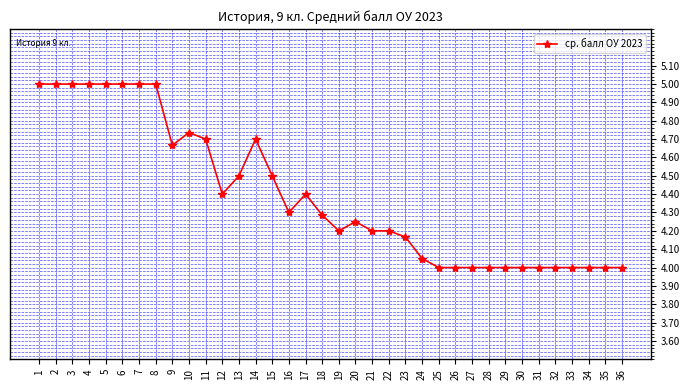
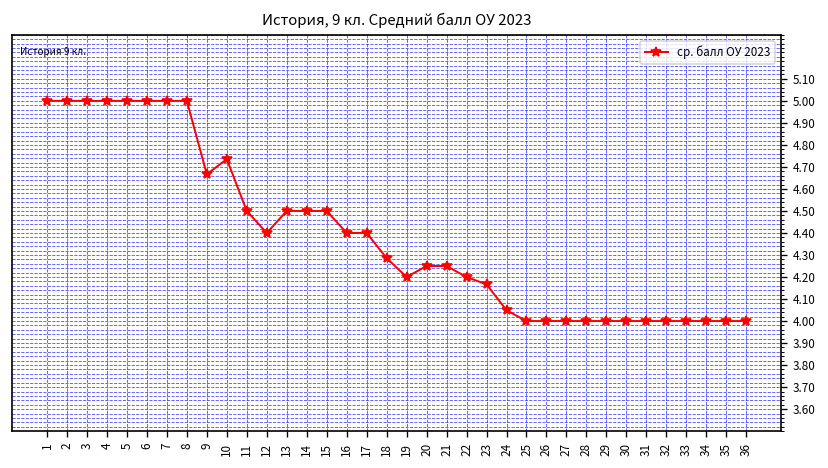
  {
    "1": 5.00,
    "2": 5.00,
    "3": 5.00,
    "4": 5.00,
    "5": 5.00,
    "6": 5.00,
    "7": 5.00,
    "8": 5.00,
    "9": 4.67,
    "10": 4.74,
-   "11": 4.7,
+   "11": 4.5,
    "12": 4.40,
    "13": 4.50,
-   "14": 4.7,
+   "14": 4.5,
    "15": 4.50,
-   "16": 4.3,
+   "16": 4.4,
    "17": 4.40,
    "18": 4.29,
    "19": 4.20,
    "20": 4.25,
-   "21": 4.20,
+   "21": 4.25,
    "22": 4.20,
    "23": 4.17,
    "24": 4.05,
    "25": 4.00,
    "26": 4.00,
    "27": 4.00,
    "28": 4.00,
    "29": 4.00,
    "30": 4.00,
    "31": 4.00,
    "32": 4.00,
    "33": 4.00,
    "34": 4.00,
    "35": 4.00,
    "36": 4.00
  }
